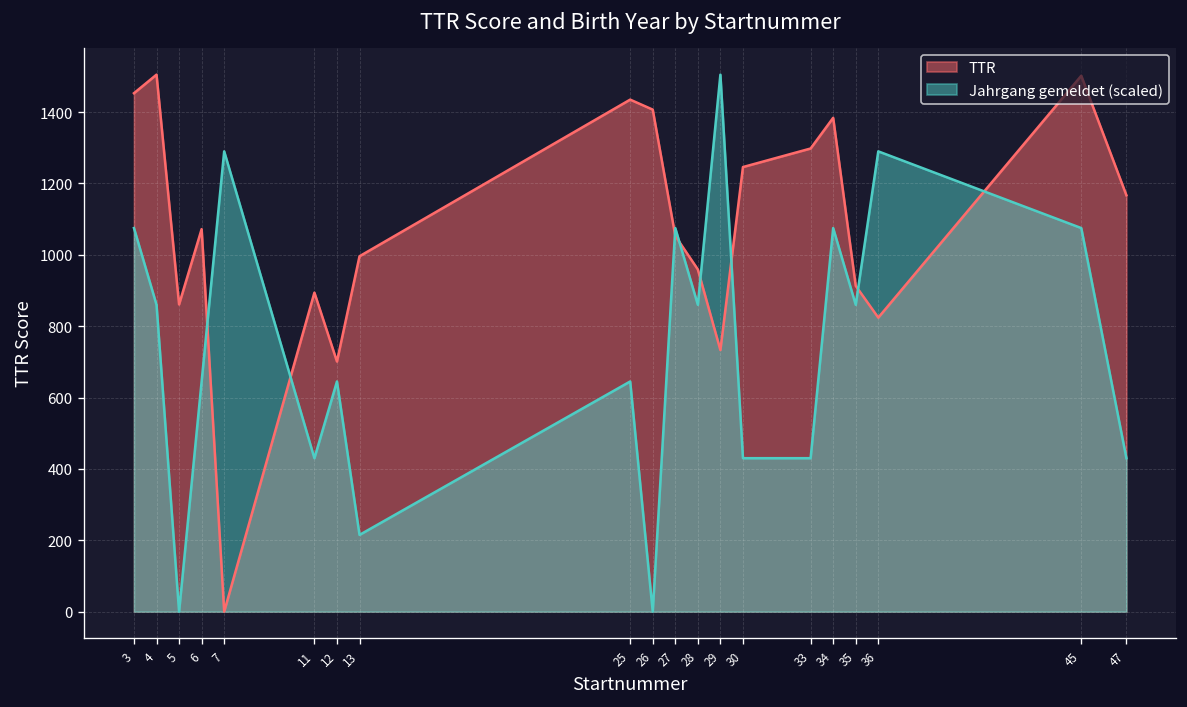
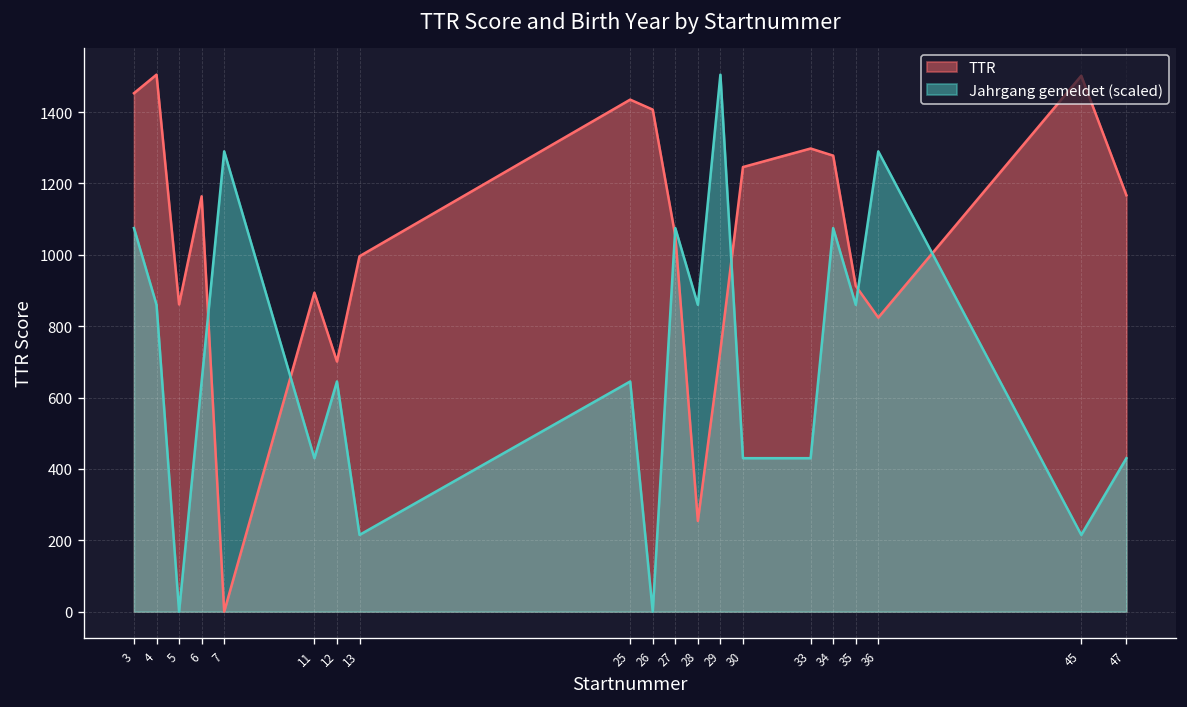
  {
    "TTR": {
      "3": 1450,
      "4": 1510,
      "5": 860,
-     "6": 1070,
+     "6": 1160,
      "7": 0,
      "11": 890,
      "12": 700,
      "13": 1000,
      "25": 1440,
      "26": 1410,
      "27": 1050,
-     "28": 960,
+     "28": 250,
      "29": 730,
      "30": 1250,
      "33": 1300,
-     "34": 1380,
+     "34": 1280,
      "35": 910,
      "36": 820,
      "47": 1170
    },
    "Jahrgang gemeldet (scaled)": {
      "3": 1080,
      "4": 860,
      "5": 0,
      "6": 650,
      "7": 1290,
      "11": 430,
      "12": 650,
      "13": 220,
      "25": 650,
      "26": 0,
      "27": 1080,
      "28": 860,
      "29": 1510,
      "30": 430,
      "33": 430,
      "34": 1080,
      "35": 860,
      "36": 1290,
-     "45": 1080,
+     "45": 220,
      "47": 430
    }
  }
